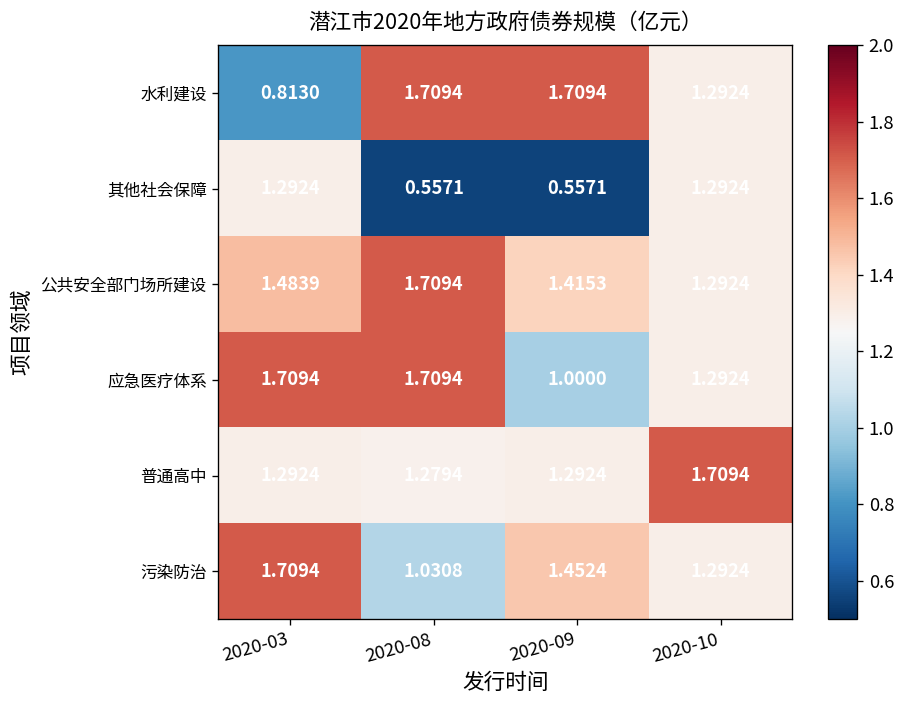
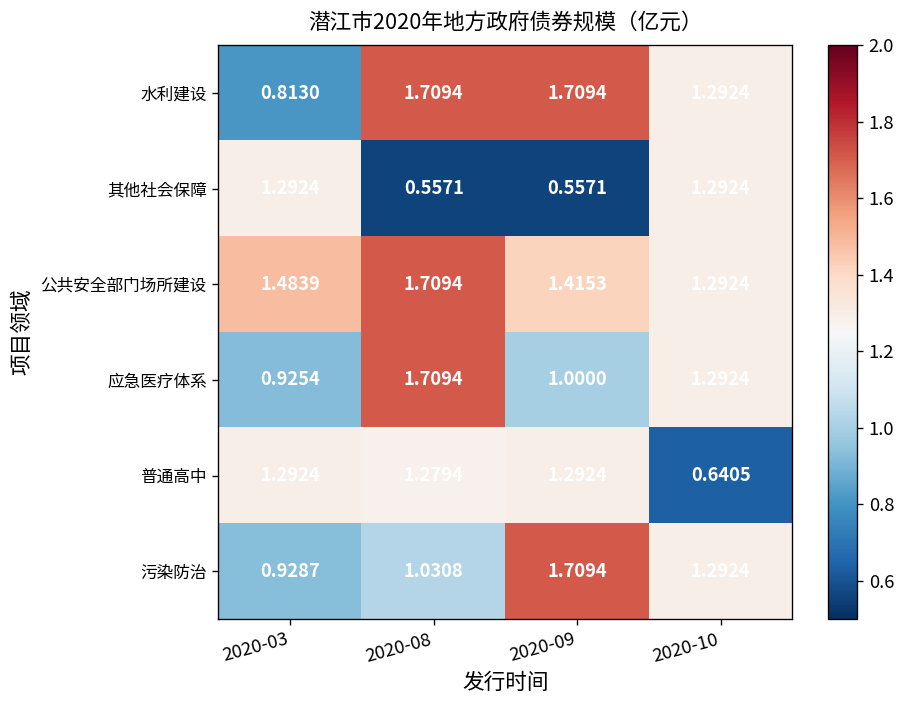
  {
    "水利建设": {
      "2020-03": 0.8130,
      "2020-08": 1.7094,
      "2020-09": 1.7094
    },
    "其他社会保障": {
      "2020-08": 0.5571,
      "2020-09": 0.5571
    },
    "公共安全部门场所建设": {
      "2020-03": 1.4839,
      "2020-08": 1.7094,
      "2020-09": 1.4153
    },
    "应急医疗体系": {
-     "2020-03": 1.7094,
+     "2020-03": 0.9254,
      "2020-08": 1.7094,
      "2020-09": 1.0000
    },
    "普通高中": {
-     "2020-10": 1.7094
+     "2020-10": 0.6405
    },
    "污染防治": {
-     "2020-03": 1.7094,
+     "2020-03": 0.9287,
      "2020-08": 1.0308,
-     "2020-09": 1.4524
+     "2020-09": 1.7094
    }
  }
